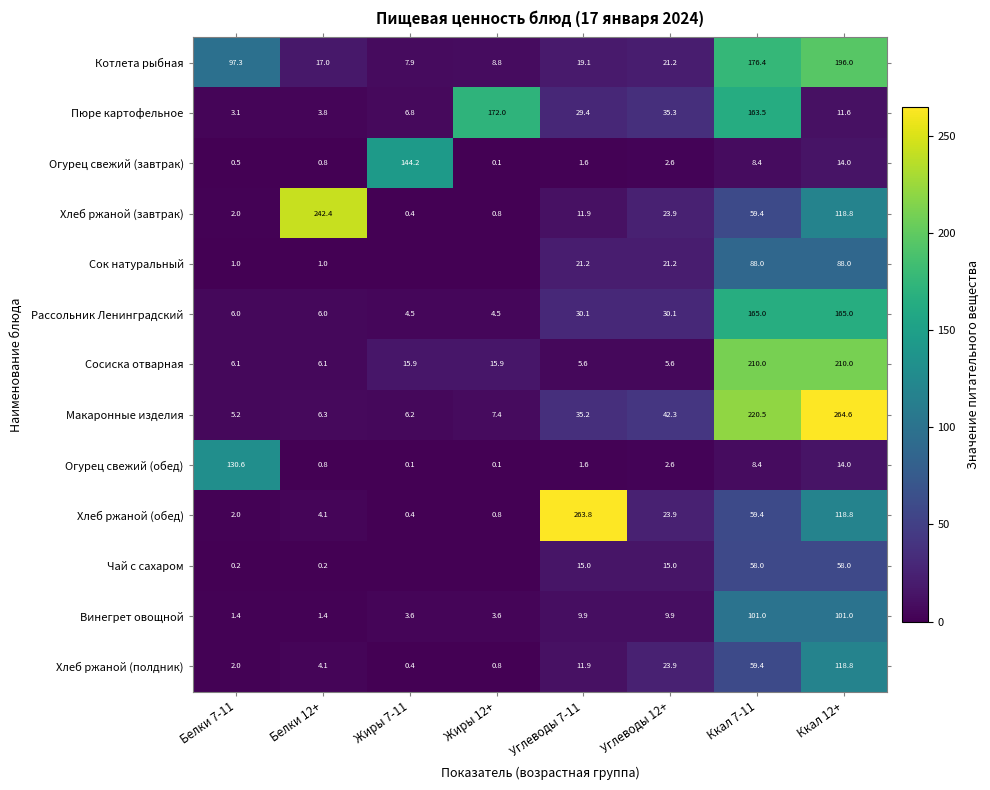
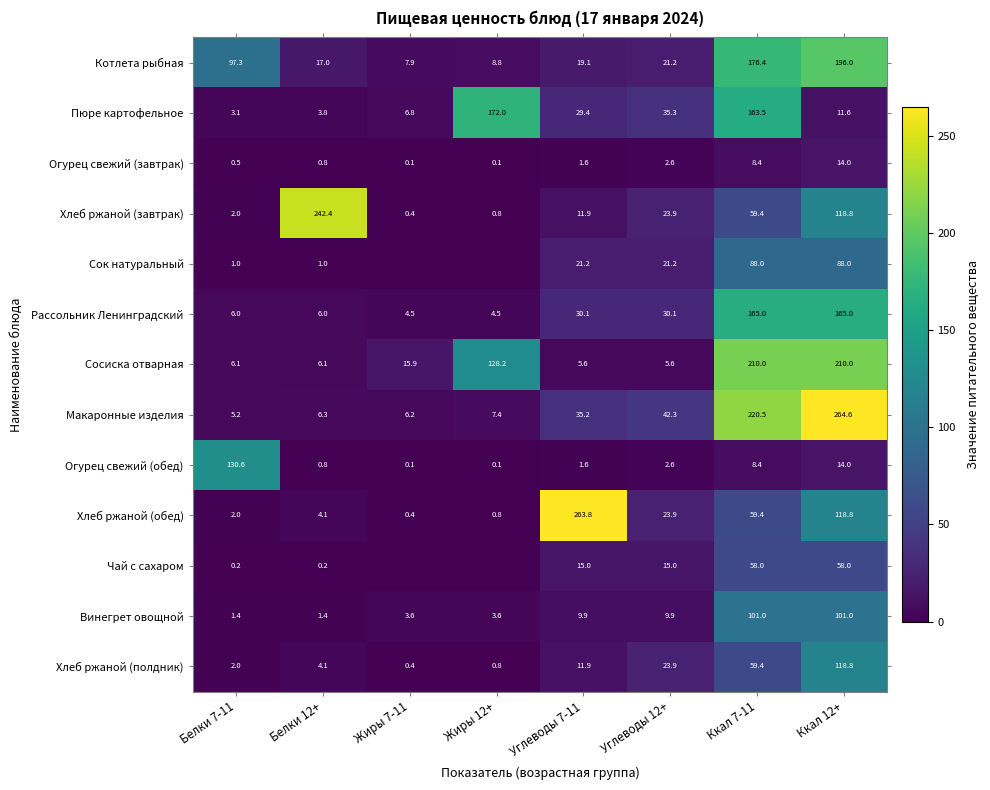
  {
    "Котлета рыбная": {
      "Белки 7-11": 97.3,
      "Белки 12+": 17.0,
      "Жиры 7-11": 7.9,
      "Жиры 12+": 8.8,
      "Углеводы 7-11": 19.1,
      "Углеводы 12+": 21.2,
      "Ккал 7-11": 176.4,
      "Ккал 12+": 196.0
    },
    "Пюре картофельное": {
      "Белки 7-11": 3.1,
      "Белки 12+": 3.8,
      "Жиры 7-11": 6.8,
      "Жиры 12+": 172.0,
      "Углеводы 7-11": 29.4,
      "Углеводы 12+": 35.3,
      "Ккал 7-11": 163.5,
      "Ккал 12+": 11.6
    },
    "Огурец свежий (завтрак)": {
      "Белки 7-11": 0.5,
      "Белки 12+": 0.8,
-     "Жиры 7-11": 144.2,
+     "Жиры 7-11": 0.1,
      "Жиры 12+": 0.1,
      "Углеводы 7-11": 1.6,
      "Углеводы 12+": 2.6,
      "Ккал 7-11": 8.4,
      "Ккал 12+": 14.0
    },
    "Хлеб ржаной (завтрак)": {
      "Белки 7-11": 2.0,
      "Белки 12+": 242.4,
      "Жиры 7-11": 0.4,
      "Жиры 12+": 0.8,
      "Углеводы 7-11": 11.9,
      "Углеводы 12+": 23.9,
      "Ккал 7-11": 59.4,
      "Ккал 12+": 118.8
    },
    "Сок натуральный": {
      "Белки 7-11": 1.0,
      "Белки 12+": 1.0,
      "Углеводы 7-11": 21.2,
      "Углеводы 12+": 21.2,
      "Ккал 7-11": 88.0,
      "Ккал 12+": 88.0
    },
    "Рассольник Ленинградский": {
      "Белки 7-11": 6.0,
      "Белки 12+": 6.0,
      "Жиры 7-11": 4.5,
      "Жиры 12+": 4.5,
      "Углеводы 7-11": 30.1,
      "Углеводы 12+": 30.1,
      "Ккал 7-11": 165.0,
      "Ккал 12+": 165.0
    },
    "Сосиска отварная": {
      "Белки 7-11": 6.1,
      "Белки 12+": 6.1,
      "Жиры 7-11": 15.9,
-     "Жиры 12+": 15.9,
+     "Жиры 12+": 128.2,
      "Углеводы 7-11": 5.6,
      "Углеводы 12+": 5.6,
      "Ккал 7-11": 210.0,
      "Ккал 12+": 210.0
    },
    "Макаронные изделия": {
      "Белки 7-11": 5.2,
      "Белки 12+": 6.3,
      "Жиры 7-11": 6.2,
      "Жиры 12+": 7.4,
      "Углеводы 7-11": 35.2,
      "Углеводы 12+": 42.3,
      "Ккал 7-11": 220.5,
      "Ккал 12+": 264.6
    },
    "Огурец свежий (обед)": {
      "Белки 7-11": 130.6,
      "Белки 12+": 0.8,
      "Жиры 7-11": 0.1,
      "Жиры 12+": 0.1,
      "Углеводы 7-11": 1.6,
      "Углеводы 12+": 2.6,
      "Ккал 7-11": 8.4,
      "Ккал 12+": 14.0
    },
    "Хлеб ржаной (обед)": {
      "Белки 7-11": 2.0,
      "Белки 12+": 4.1,
      "Жиры 7-11": 0.4,
      "Жиры 12+": 0.8,
      "Углеводы 7-11": 263.8,
      "Углеводы 12+": 23.9,
      "Ккал 7-11": 59.4,
      "Ккал 12+": 118.8
    },
    "Чай с сахаром": {
      "Белки 7-11": 0.2,
      "Белки 12+": 0.2,
      "Углеводы 7-11": 15.0,
      "Углеводы 12+": 15.0,
      "Ккал 7-11": 58.0,
      "Ккал 12+": 58.0
    },
    "Винегрет овощной": {
      "Белки 7-11": 1.4,
      "Белки 12+": 1.4,
      "Жиры 7-11": 3.6,
      "Жиры 12+": 3.6,
      "Углеводы 7-11": 9.9,
      "Углеводы 12+": 9.9,
      "Ккал 7-11": 101.0,
      "Ккал 12+": 101.0
    },
    "Хлеб ржаной (полдник)": {
      "Белки 7-11": 2.0,
      "Белки 12+": 4.1,
      "Жиры 7-11": 0.4,
      "Жиры 12+": 0.8,
      "Углеводы 7-11": 11.9,
      "Углеводы 12+": 23.9,
      "Ккал 7-11": 59.4,
      "Ккал 12+": 118.8
    }
  }
